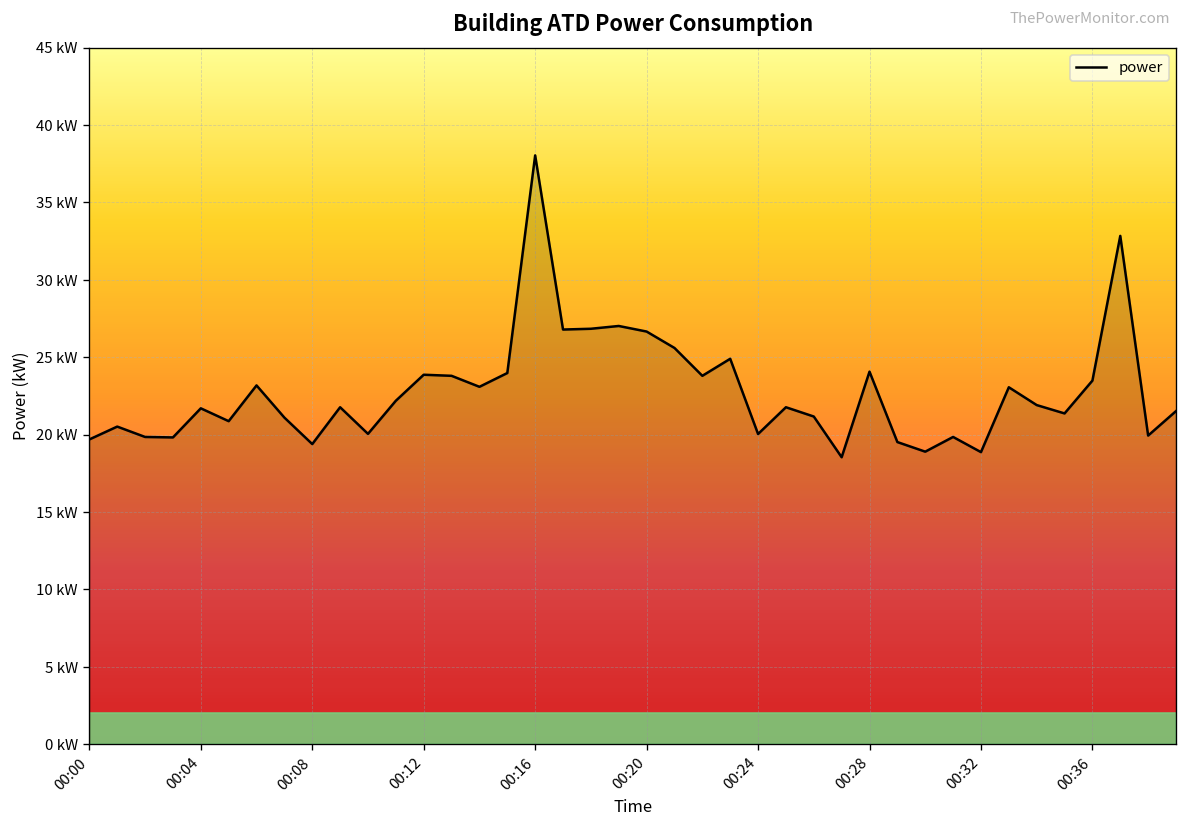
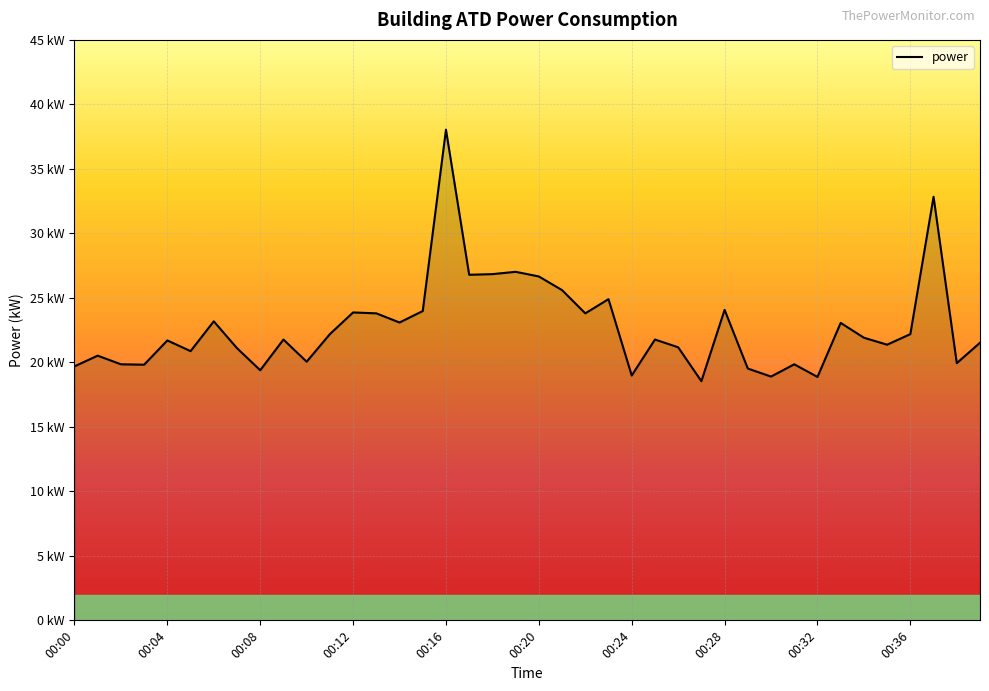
  {
    "00:00": "19.7 kW",
    "00:04": "21.7 kW",
    "00:08": "19.4 kW",
    "00:12": "23.9 kW",
    "00:16": "38.0 kW",
    "00:20": "26.7 kW",
-   "00:24": "20.0 kW",
+   "00:24": "19.0 kW",
    "00:28": "24.1 kW",
    "00:32": "18.9 kW",
-   "00:36": "23.5 kW"
+   "00:36": "22.2 kW"
  }
